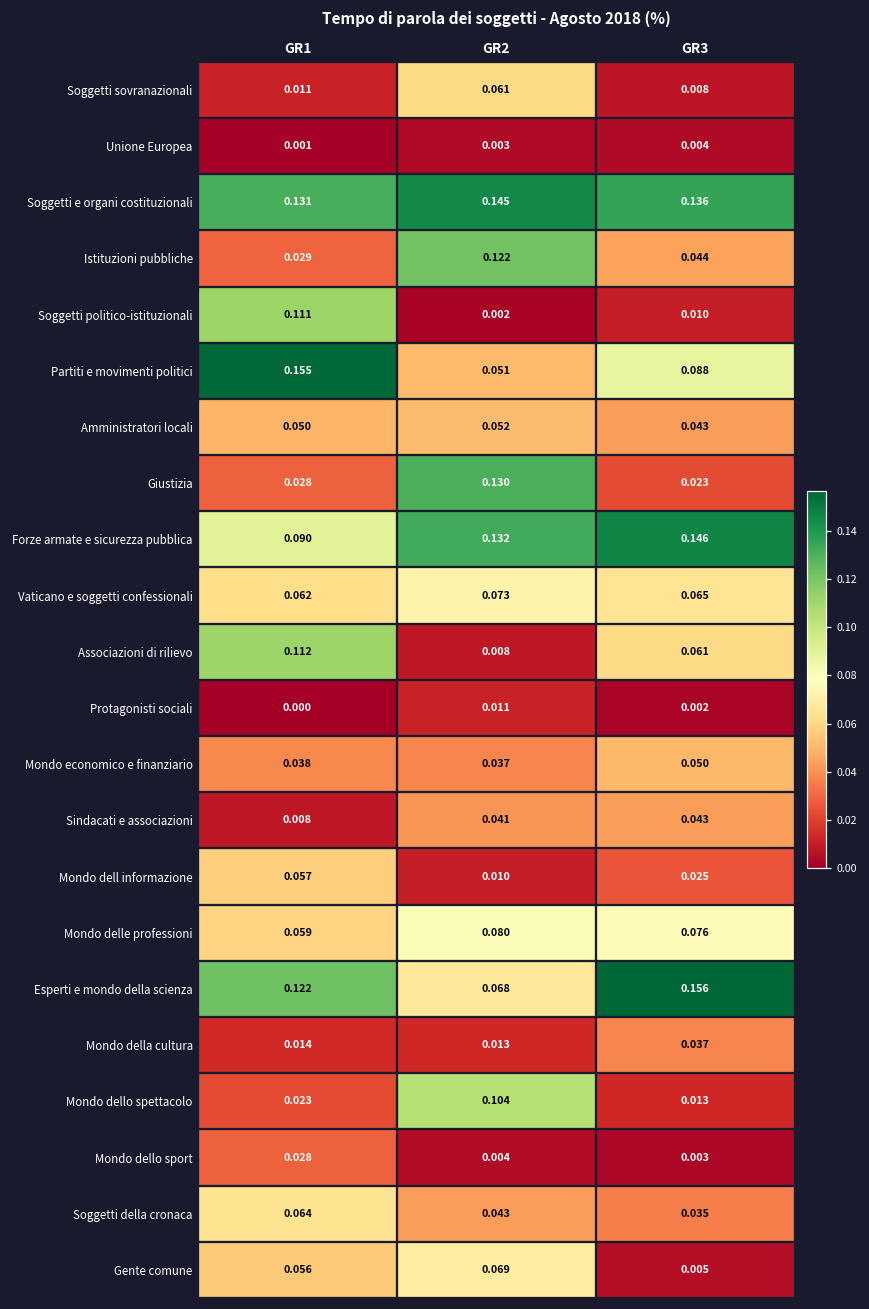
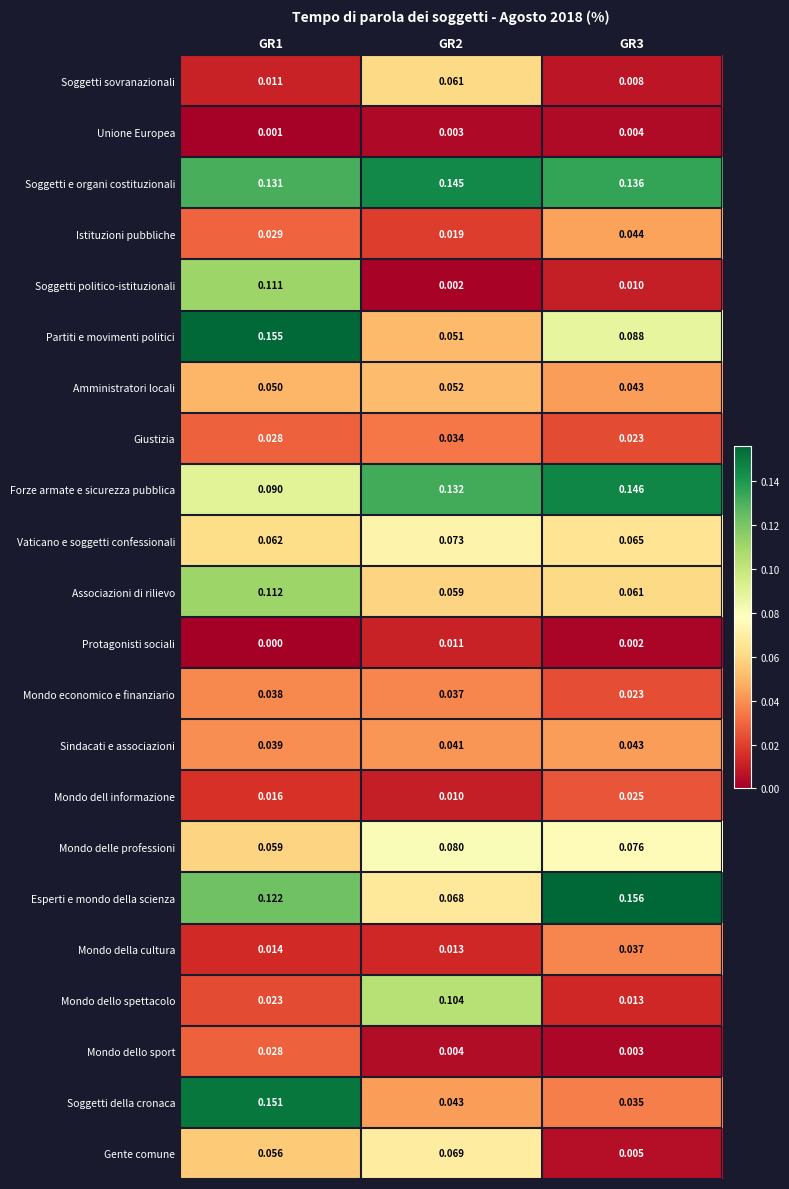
  {
    "Soggetti sovranazionali": {
      "GR1": 0.011,
      "GR2": 0.061,
      "GR3": 0.008
    },
    "Unione Europea": {
      "GR1": 0.001,
      "GR2": 0.003,
      "GR3": 0.004
    },
    "Soggetti e organi costituzionali": {
      "GR1": 0.131,
      "GR2": 0.145,
      "GR3": 0.136
    },
    "Istituzioni pubbliche": {
      "GR1": 0.029,
-     "GR2": 0.122,
+     "GR2": 0.019,
      "GR3": 0.044
    },
    "Soggetti politico-istituzionali": {
      "GR1": 0.111,
      "GR2": 0.002,
      "GR3": 0.010
    },
    "Partiti e movimenti politici": {
      "GR1": 0.155,
      "GR2": 0.051,
      "GR3": 0.088
    },
    "Amministratori locali": {
      "GR1": 0.050,
      "GR2": 0.052,
      "GR3": 0.043
    },
    "Giustizia": {
      "GR1": 0.028,
-     "GR2": 0.130,
+     "GR2": 0.034,
      "GR3": 0.023
    },
    "Forze armate e sicurezza pubblica": {
      "GR1": 0.090,
      "GR2": 0.132,
      "GR3": 0.146
    },
    "Vaticano e soggetti confessionali": {
      "GR1": 0.062,
      "GR2": 0.073,
      "GR3": 0.065
    },
    "Associazioni di rilievo": {
      "GR1": 0.112,
-     "GR2": 0.008,
+     "GR2": 0.059,
      "GR3": 0.061
    },
    "Protagonisti sociali": {
      "GR1": 0.000,
      "GR2": 0.011,
      "GR3": 0.002
    },
    "Mondo economico e finanziario": {
      "GR1": 0.038,
      "GR2": 0.037,
-     "GR3": 0.050
+     "GR3": 0.023
    },
    "Sindacati e associazioni": {
-     "GR1": 0.008,
+     "GR1": 0.039,
      "GR2": 0.041,
      "GR3": 0.043
    },
    "Mondo dell informazione": {
-     "GR1": 0.057,
+     "GR1": 0.016,
      "GR2": 0.010,
      "GR3": 0.025
    },
    "Mondo delle professioni": {
      "GR1": 0.059,
      "GR2": 0.080,
      "GR3": 0.076
    },
    "Esperti e mondo della scienza": {
      "GR1": 0.122,
      "GR2": 0.068,
      "GR3": 0.156
    },
    "Mondo della cultura": {
      "GR1": 0.014,
      "GR2": 0.013,
      "GR3": 0.037
    },
    "Mondo dello spettacolo": {
      "GR1": 0.023,
      "GR2": 0.104,
      "GR3": 0.013
    },
    "Mondo dello sport": {
      "GR1": 0.028,
      "GR2": 0.004,
      "GR3": 0.003
    },
    "Soggetti della cronaca": {
-     "GR1": 0.064,
+     "GR1": 0.151,
      "GR2": 0.043,
      "GR3": 0.035
    },
    "Gente comune": {
      "GR1": 0.056,
      "GR2": 0.069,
      "GR3": 0.005
    }
  }
